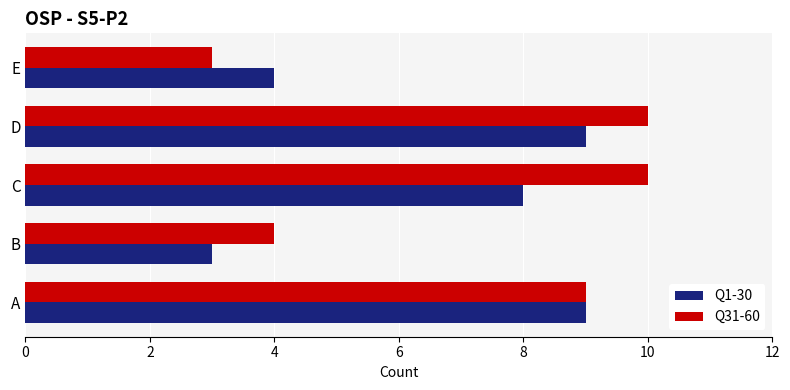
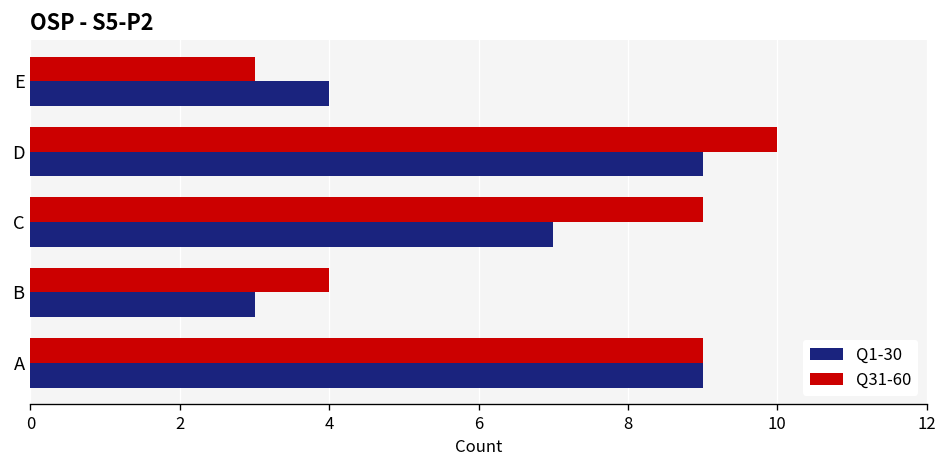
  {
    "Q1-30": {
      "E": 4,
      "D": 9,
-     "C": 8,
+     "C": 7,
      "B": 3,
      "A": 9
    },
    "Q31-60": {
      "E": 3,
      "D": 10,
-     "C": 10,
+     "C": 9,
      "B": 4,
      "A": 9
    }
  }
